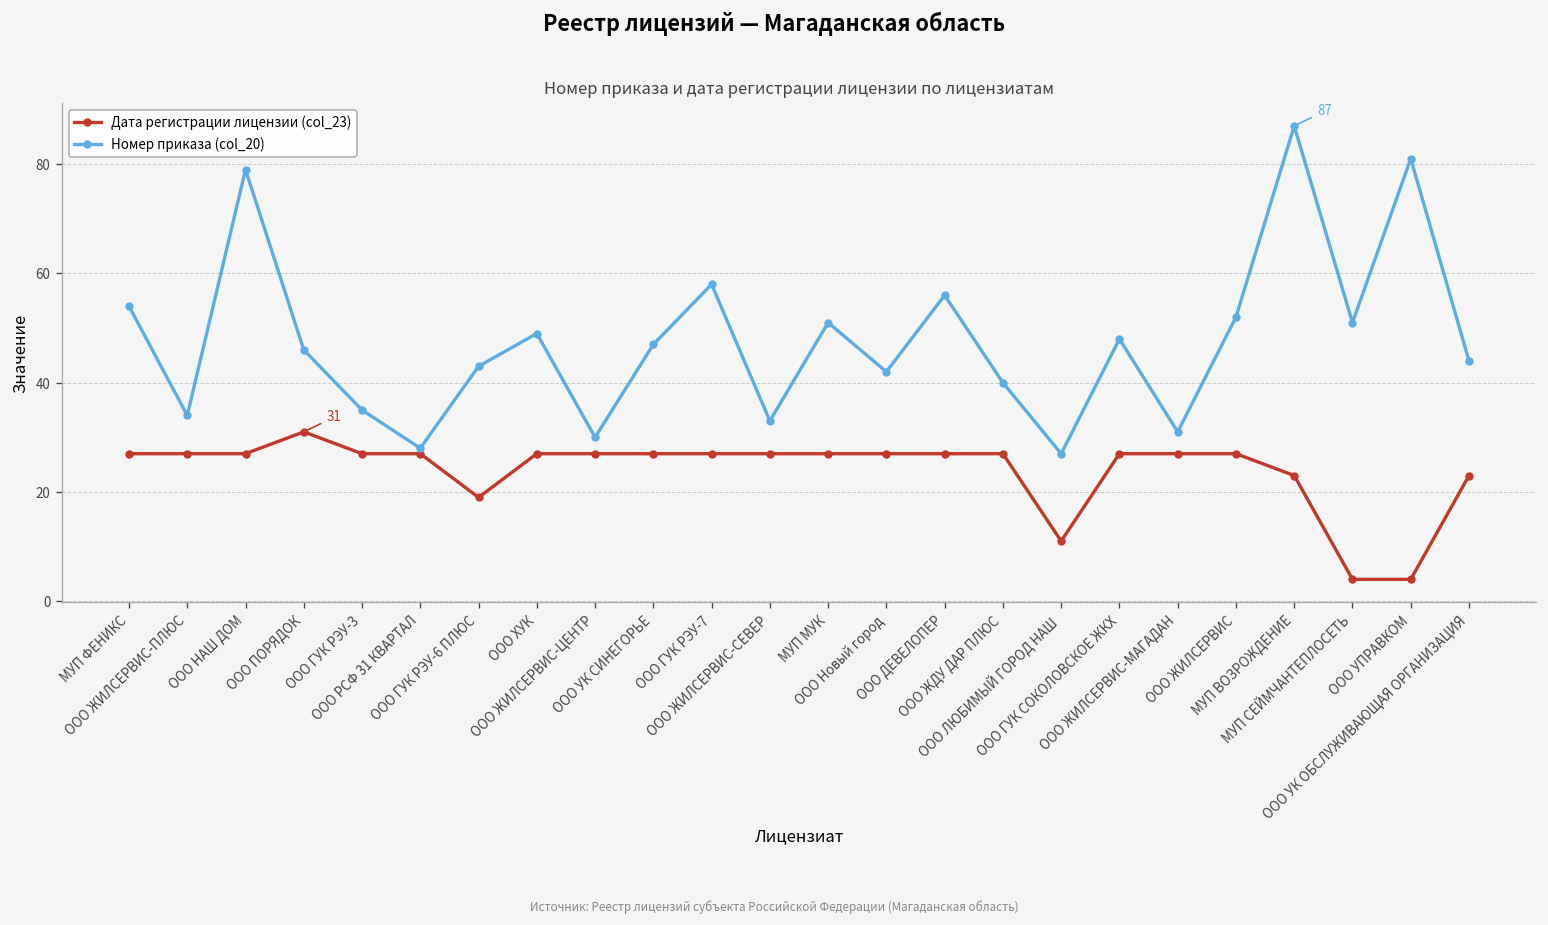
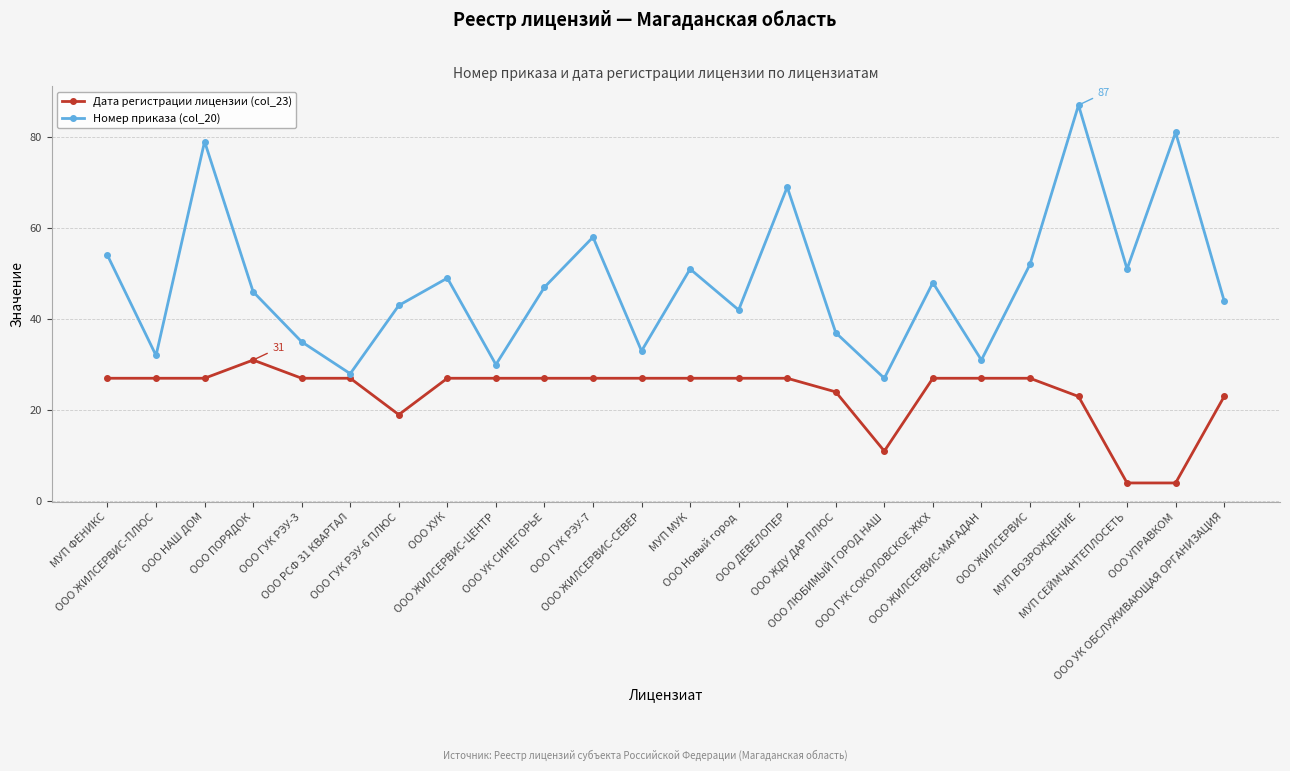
  {
    "Дата регистрации лицензии (col_23)": {
      "МУП ФЕНИКС": 27,
      "ООО ЖИЛСЕРВИС-ПЛЮС": 27,
      "ООО НАШ ДОМ": 27,
      "ООО ГУК РЭУ-3": 27,
      "ООО РСФ 31 КВАРТАЛ": 27,
      "ООО ГУК РЭУ-6 ПЛЮС": 19,
      "ООО ХУК": 27,
      "ООО ЖИЛСЕРВИС-ЦЕНТР": 27,
      "ООО УК СИНЕГОРЬЕ": 27,
      "ООО ГУК РЭУ-7": 27,
      "ООО ЖИЛСЕРВИС-СЕВЕР": 27,
      "МУП МУК": 27,
      "ООО Новый город": 27,
      "ООО ДЕВЕЛОПЕР": 27,
-     "ООО ЖДУ ДАР ПЛЮС": 27,
+     "ООО ЖДУ ДАР ПЛЮС": 24,
      "ООО ЛЮБИМЫЙ ГОРОД НАШ": 11,
      "ООО ГУК СОКОЛОВСКОЕ ЖКХ": 27,
      "ООО ЖИЛСЕРВИС-МАГАДАН": 27,
      "ООО ЖИЛСЕРВИС": 27,
      "МУП ВОЗРОЖДЕНИЕ": 23,
      "МУП СЕЙМЧАНТЕПЛОСЕТЬ": 4,
      "ООО УПРАВКОМ": 4,
      "ООО УК ОБСЛУЖИВАЮЩАЯ ОРГАНИЗАЦИЯ": 23
    },
    "Номер приказа (col_20)": {
      "МУП ФЕНИКС": 54,
-     "ООО ЖИЛСЕРВИС-ПЛЮС": 34,
+     "ООО ЖИЛСЕРВИС-ПЛЮС": 32,
      "ООО НАШ ДОМ": 79,
      "ООО ПОРЯДОК": 46,
      "ООО ГУК РЭУ-3": 35,
      "ООО РСФ 31 КВАРТАЛ": 28,
      "ООО ГУК РЭУ-6 ПЛЮС": 43,
      "ООО ХУК": 49,
      "ООО ЖИЛСЕРВИС-ЦЕНТР": 30,
      "ООО УК СИНЕГОРЬЕ": 47,
      "ООО ГУК РЭУ-7": 58,
      "ООО ЖИЛСЕРВИС-СЕВЕР": 33,
      "МУП МУК": 51,
      "ООО Новый город": 42,
-     "ООО ДЕВЕЛОПЕР": 56,
-     "ООО ЖДУ ДАР ПЛЮС": 40,
+     "ООО ДЕВЕЛОПЕР": 69,
+     "ООО ЖДУ ДАР ПЛЮС": 37,
      "ООО ЛЮБИМЫЙ ГОРОД НАШ": 27,
      "ООО ГУК СОКОЛОВСКОЕ ЖКХ": 48,
      "ООО ЖИЛСЕРВИС-МАГАДАН": 31,
      "ООО ЖИЛСЕРВИС": 52,
      "МУП СЕЙМЧАНТЕПЛОСЕТЬ": 51,
      "ООО УПРАВКОМ": 81,
      "ООО УК ОБСЛУЖИВАЮЩАЯ ОРГАНИЗАЦИЯ": 44
    }
  }
